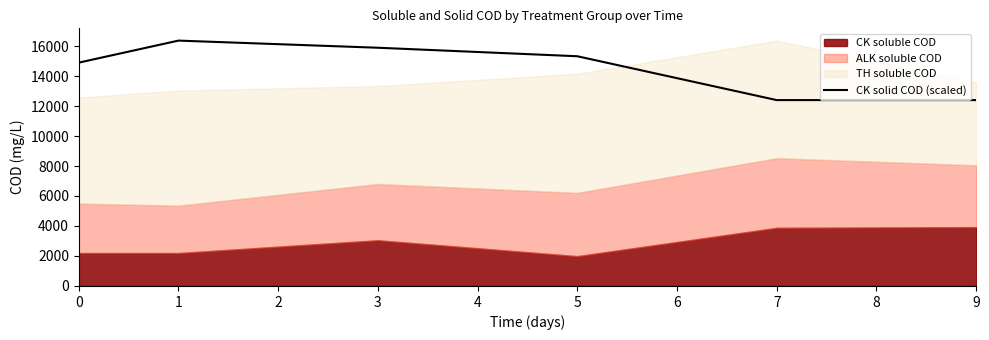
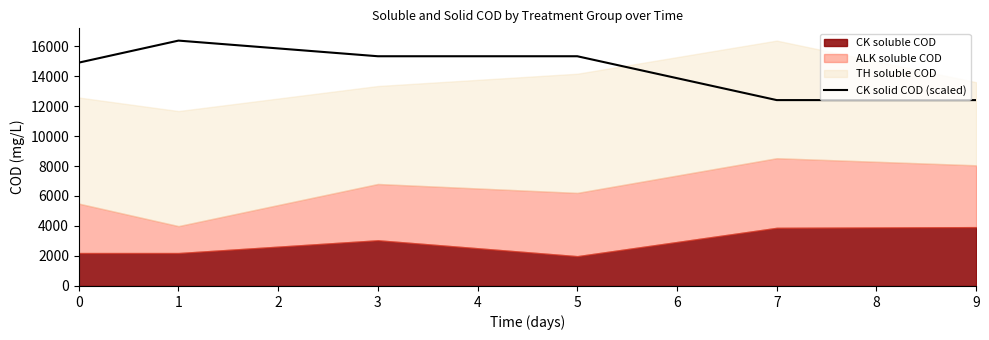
  {
    "CK solid COD (scaled)": {
      "0": 14900,
      "1": 16400,
-     "3": 15900,
+     "3": 15300,
      "5": 15300,
      "7": 12400,
      "9": 12400
    },
    "CK soluble COD": {
      "0": 2200,
      "1": 2200,
      "3": 3000,
      "5": 2000,
      "7": 3900,
      "9": 3900
    },
    "ALK soluble COD": {
      "0": 3300,
-     "1": 3200,
+     "1": 1800,
      "3": 3800,
      "5": 4200,
      "7": 4600,
      "9": 4100
    },
    "TH soluble COD": {
      "0": 7100,
      "1": 7700,
      "3": 6500,
      "5": 7900,
      "7": 7800,
      "9": 5500
    }
  }
